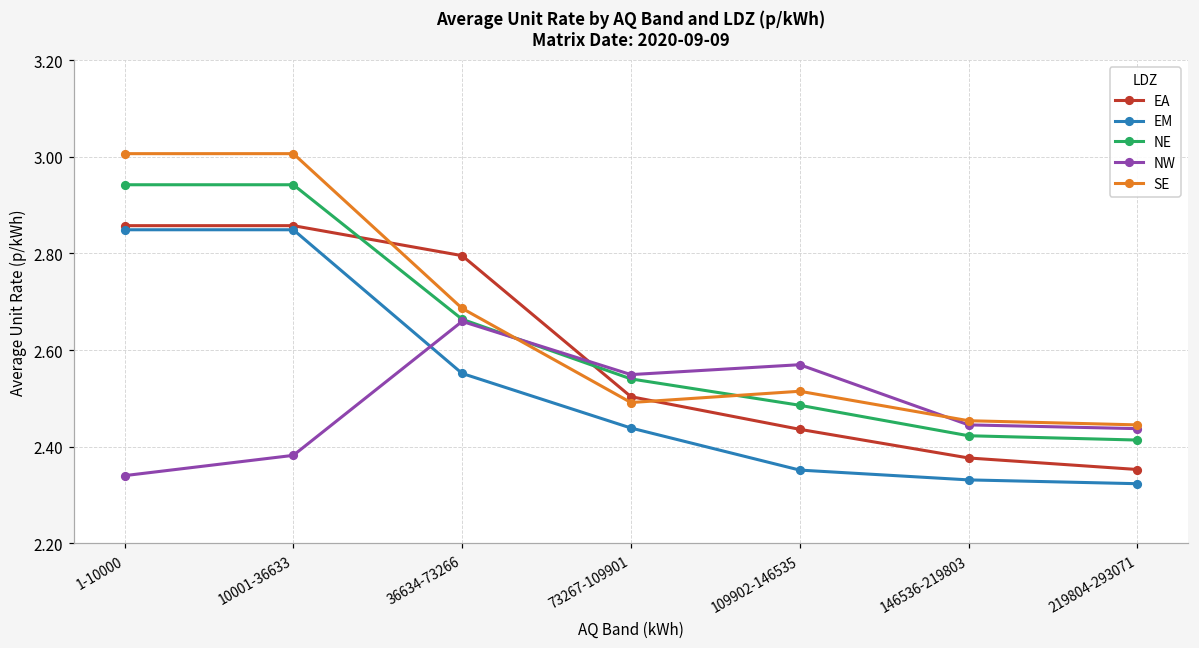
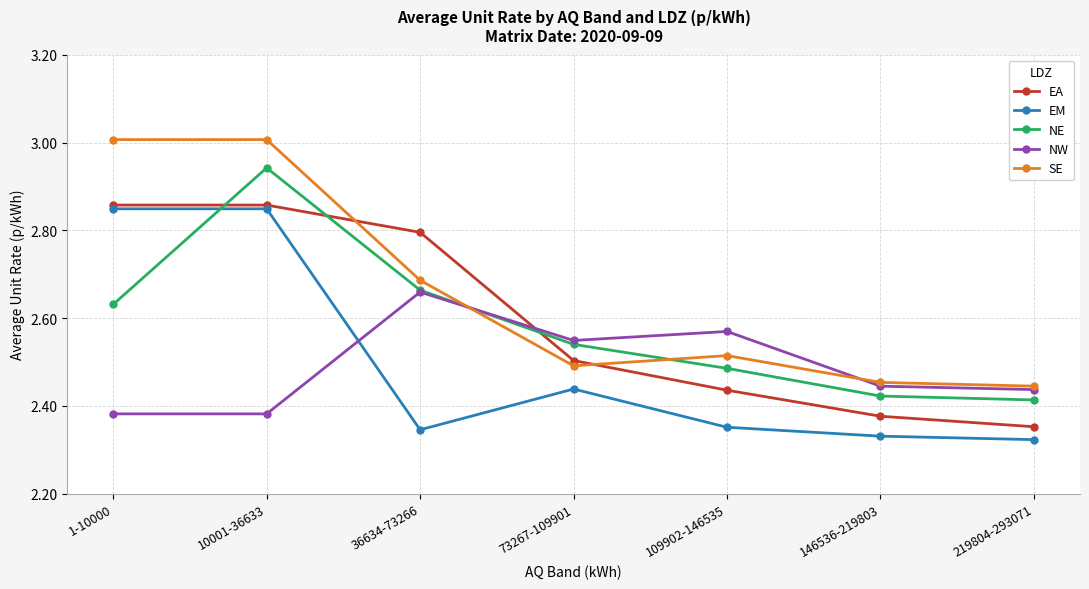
  {
    "EA": {
      "1-10000": 2.86,
      "10001-36633": 2.86,
      "36634-73266": 2.80,
      "73267-109901": 2.50,
      "109902-146535": 2.44,
      "146536-219803": 2.38,
      "219804-293071": 2.35
    },
    "EM": {
      "1-10000": 2.85,
      "10001-36633": 2.85,
-     "36634-73266": 2.55,
+     "36634-73266": 2.35,
      "73267-109901": 2.44,
      "109902-146535": 2.35,
      "146536-219803": 2.33,
      "219804-293071": 2.32
    },
    "NE": {
-     "1-10000": 2.94,
+     "1-10000": 2.63,
      "10001-36633": 2.94,
      "73267-109901": 2.54,
      "109902-146535": 2.49,
      "146536-219803": 2.42,
      "219804-293071": 2.41
    },
    "NW": {
-     "1-10000": 2.34,
+     "1-10000": 2.38,
      "10001-36633": 2.38,
      "73267-109901": 2.55,
      "109902-146535": 2.57,
      "146536-219803": 2.45,
      "219804-293071": 2.44
    },
    "SE": {
      "1-10000": 3.01,
      "10001-36633": 3.01,
      "36634-73266": 2.69,
      "73267-109901": 2.49,
      "109902-146535": 2.51,
      "146536-219803": 2.45,
      "219804-293071": 2.45
    }
  }
